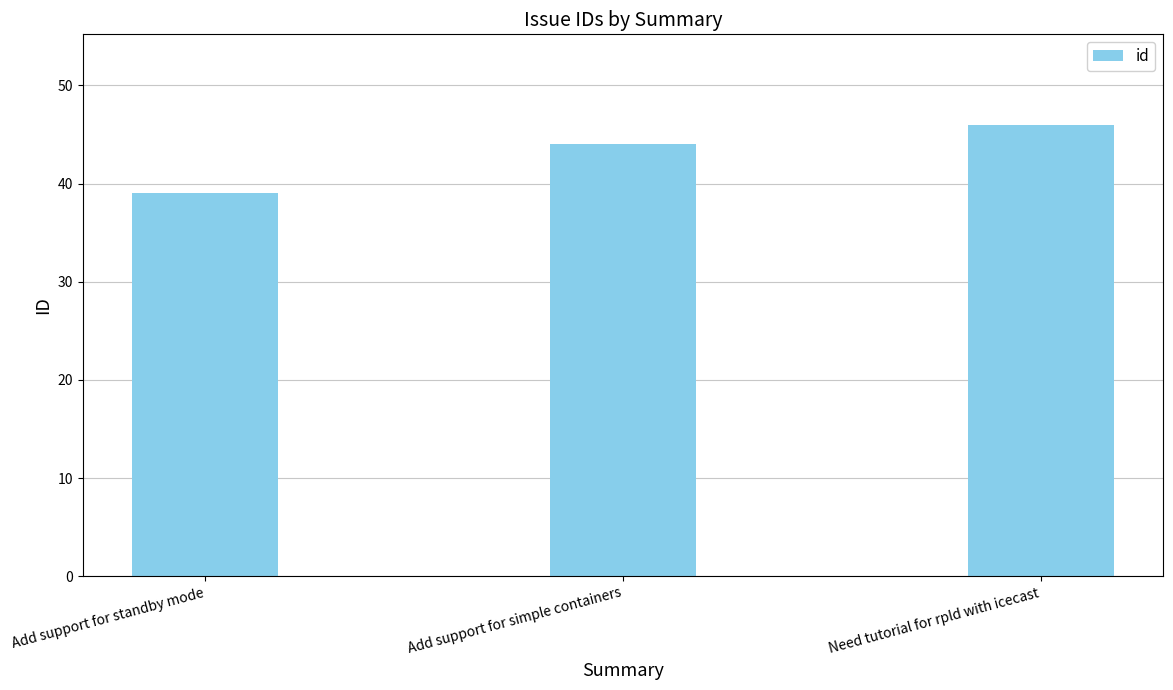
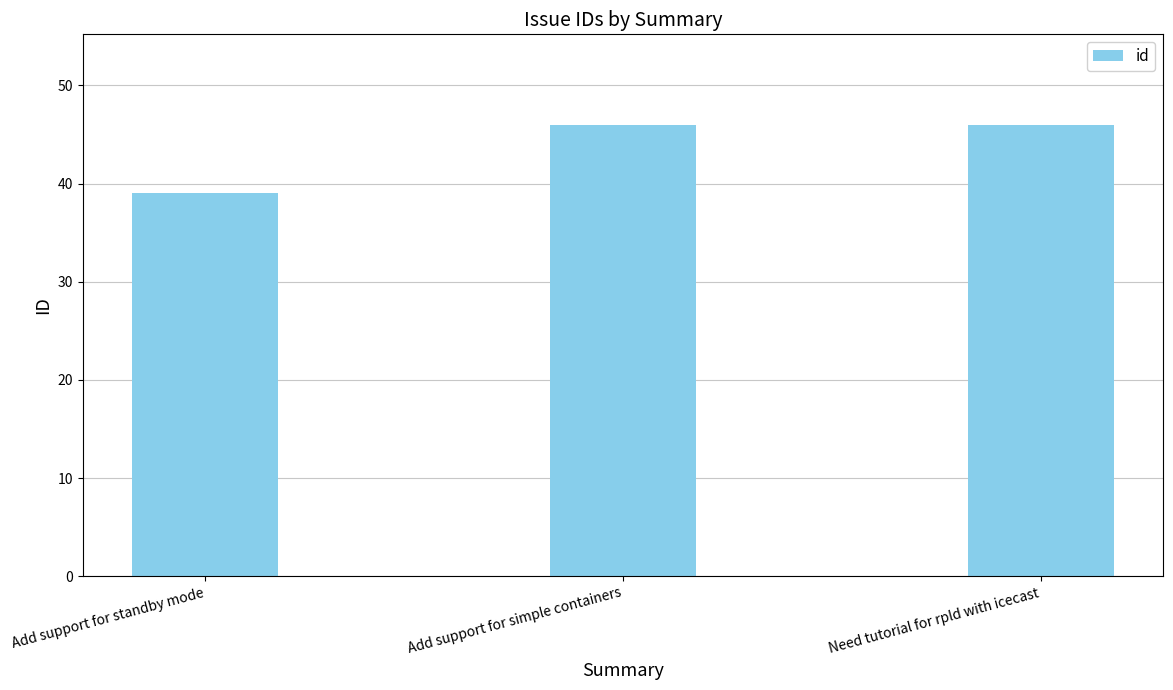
  {
    "Add support for standby mode": 39,
-   "Add support for simple containers": 44,
+   "Add support for simple containers": 46,
    "Need tutorial for rpld with icecast": 46
  }
